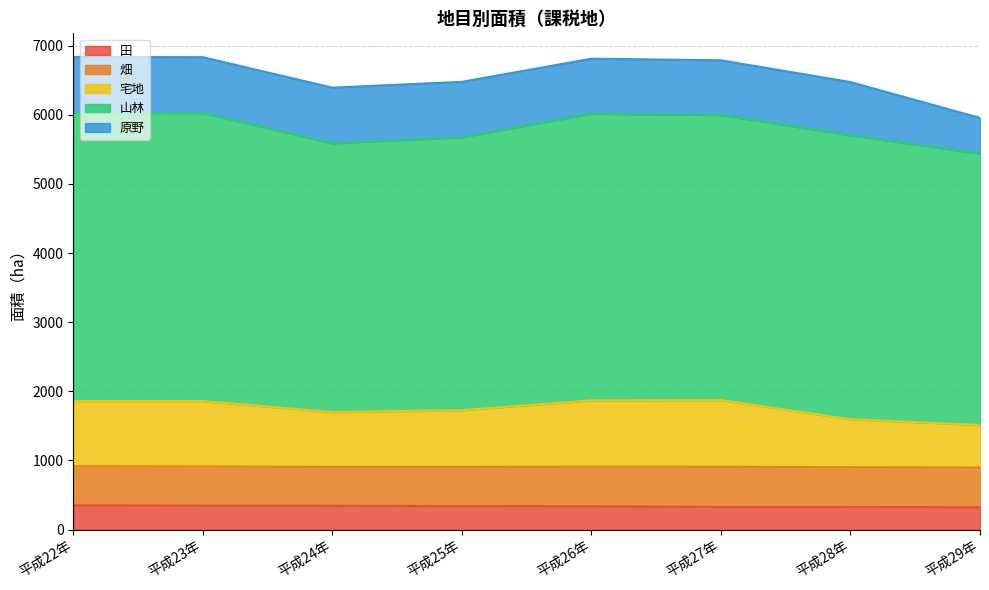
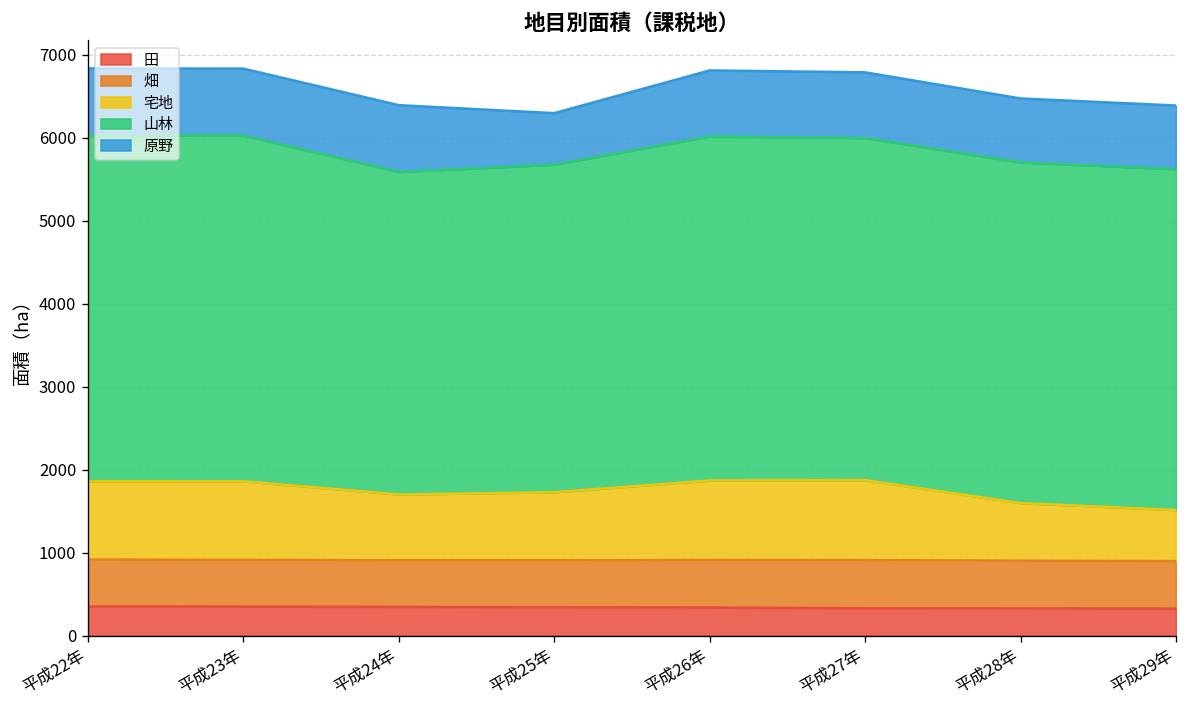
  {
    "宅地": {
      "平成22年": 900,
      "平成23年": 900,
      "平成24年": 800,
      "平成25年": 800,
      "平成26年": 1000,
      "平成27年": 1000,
      "平成28年": 700,
      "平成29年": 600
    },
    "山林": {
      "平成22年": 4200,
      "平成23年": 4200,
      "平成24年": 3900,
      "平成25年": 3900,
      "平成26年": 4100,
      "平成27年": 4100,
      "平成28年": 4100,
-     "平成29年": 3900
+     "平成29年": 4100
    },
    "原野": {
      "平成22年": 800,
      "平成23年": 800,
      "平成24年": 800,
-     "平成25年": 800,
+     "平成25年": 600,
      "平成26年": 800,
      "平成27年": 800,
      "平成28年": 800,
-     "平成29年": 500
+     "平成29年": 800
    }
  }
